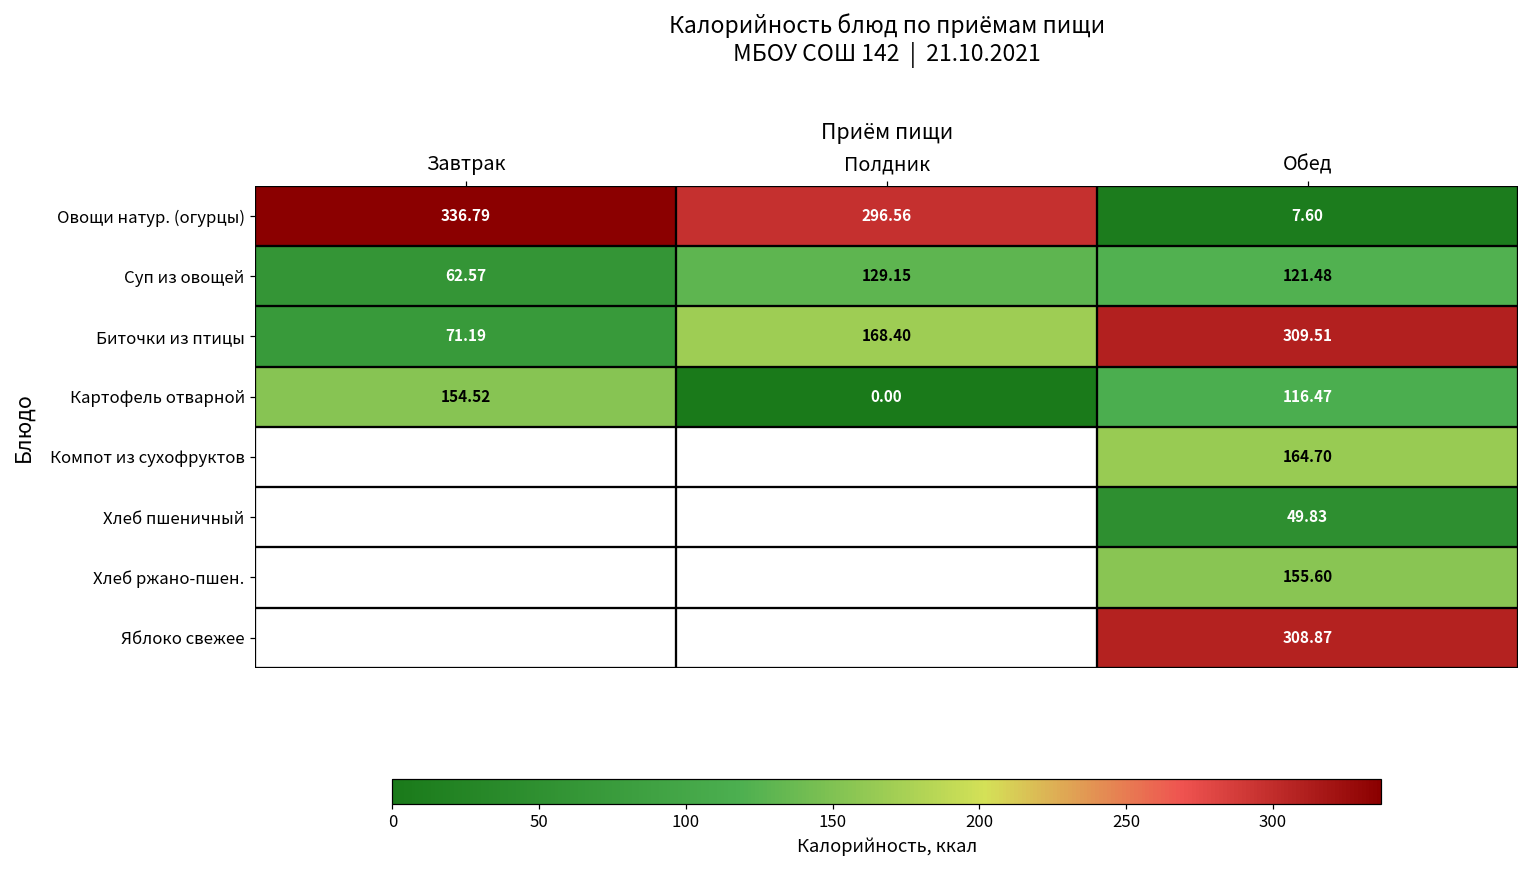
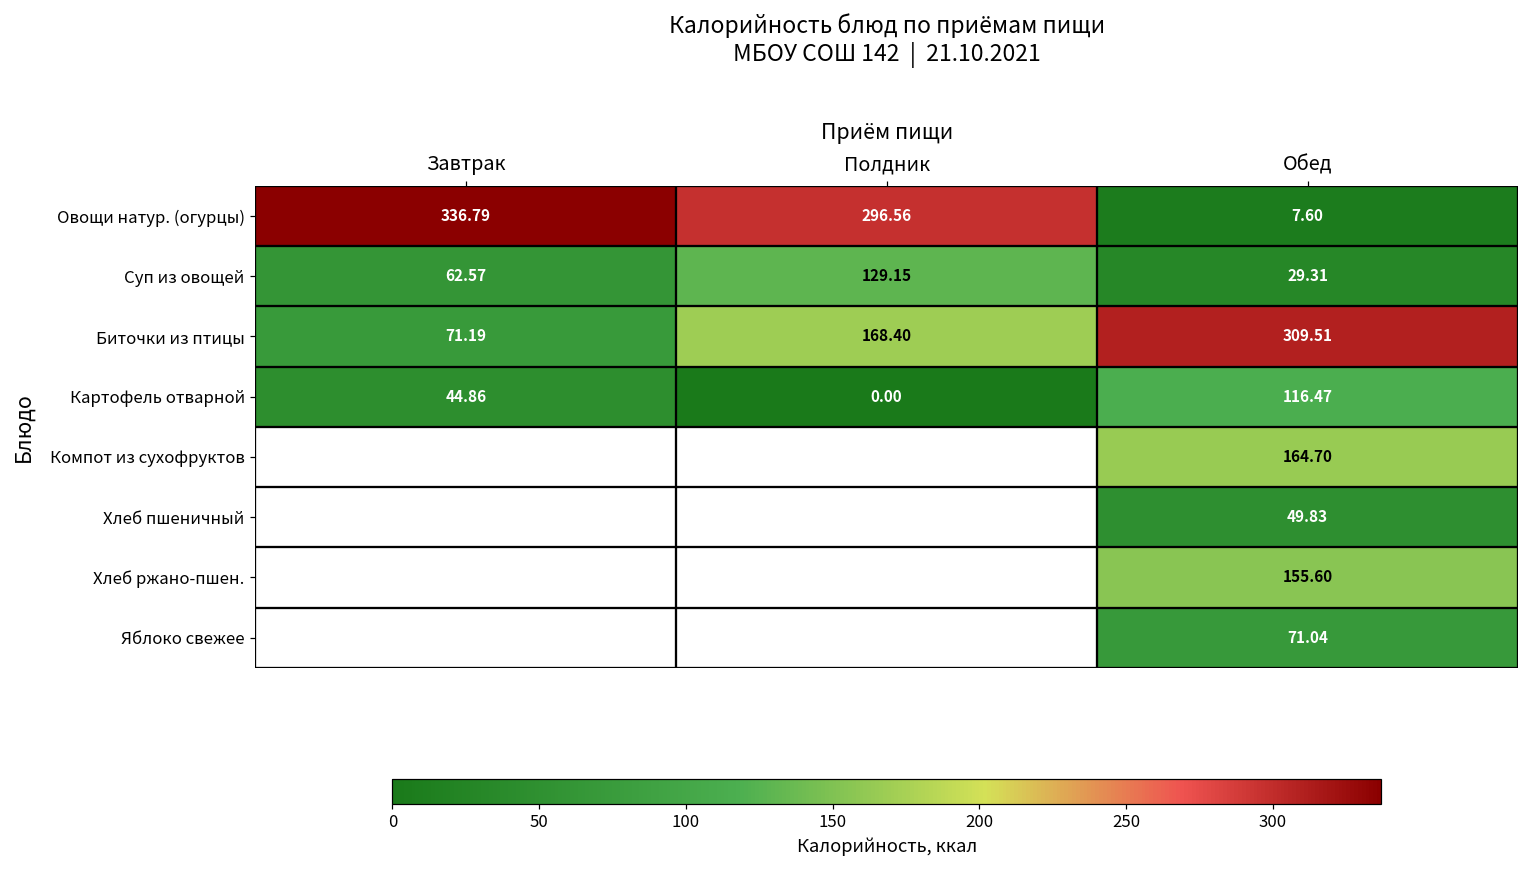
  {
    "Овощи натур. (огурцы)": {
      "Завтрак": 336.79,
      "Полдник": 296.56,
      "Обед": 7.60
    },
    "Суп из овощей": {
      "Завтрак": 62.57,
      "Полдник": 129.15,
-     "Обед": 121.48
+     "Обед": 29.31
    },
    "Биточки из птицы": {
      "Завтрак": 71.19,
      "Полдник": 168.40,
      "Обед": 309.51
    },
    "Картофель отварной": {
-     "Завтрак": 154.52,
+     "Завтрак": 44.86,
      "Полдник": 0.00,
      "Обед": 116.47
    },
    "Компот из сухофруктов": {
      "Обед": 164.70
    },
    "Хлеб пшеничный": {
      "Обед": 49.83
    },
    "Хлеб ржано-пшен.": {
      "Обед": 155.60
    },
    "Яблоко свежее": {
-     "Обед": 308.87
+     "Обед": 71.04
    }
  }
